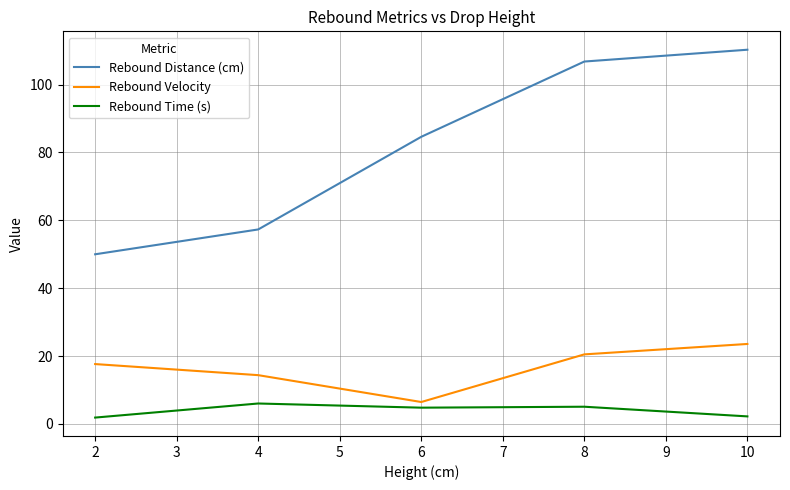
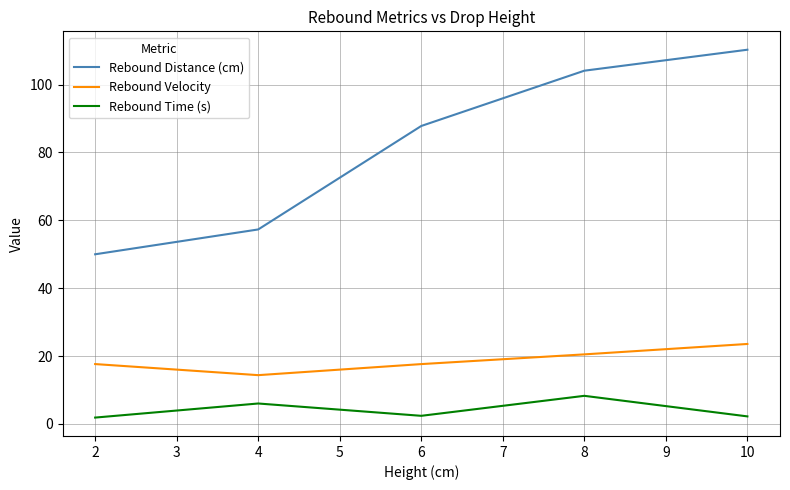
  {
    "Rebound Distance (cm)": {
      "2": 50,
      "4": 57,
-     "6": 85,
-     "8": 107,
+     "6": 88,
+     "8": 104,
      "10": 110
    },
    "Rebound Velocity": {
      "2": 18,
      "4": 14,
-     "6": 6,
+     "6": 18,
      "8": 21,
      "10": 24
    },
    "Rebound Time (s)": {
      "2": 2,
      "4": 6,
-     "6": 5,
-     "8": 5,
+     "6": 2,
+     "8": 8,
      "10": 2
    }
  }
